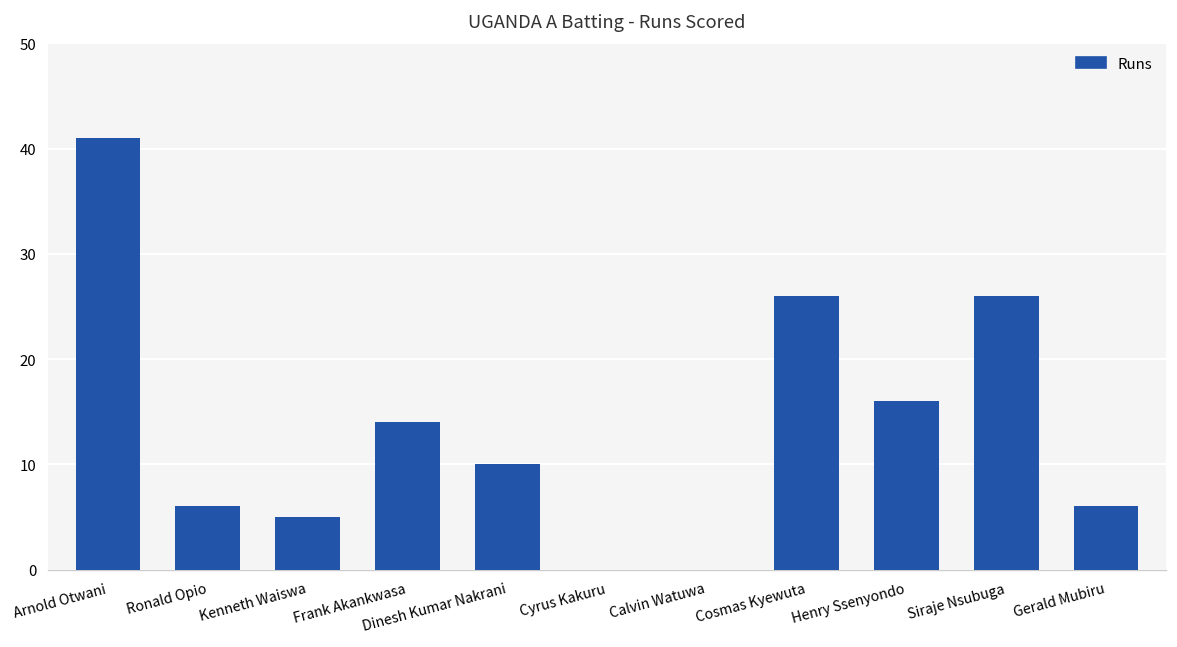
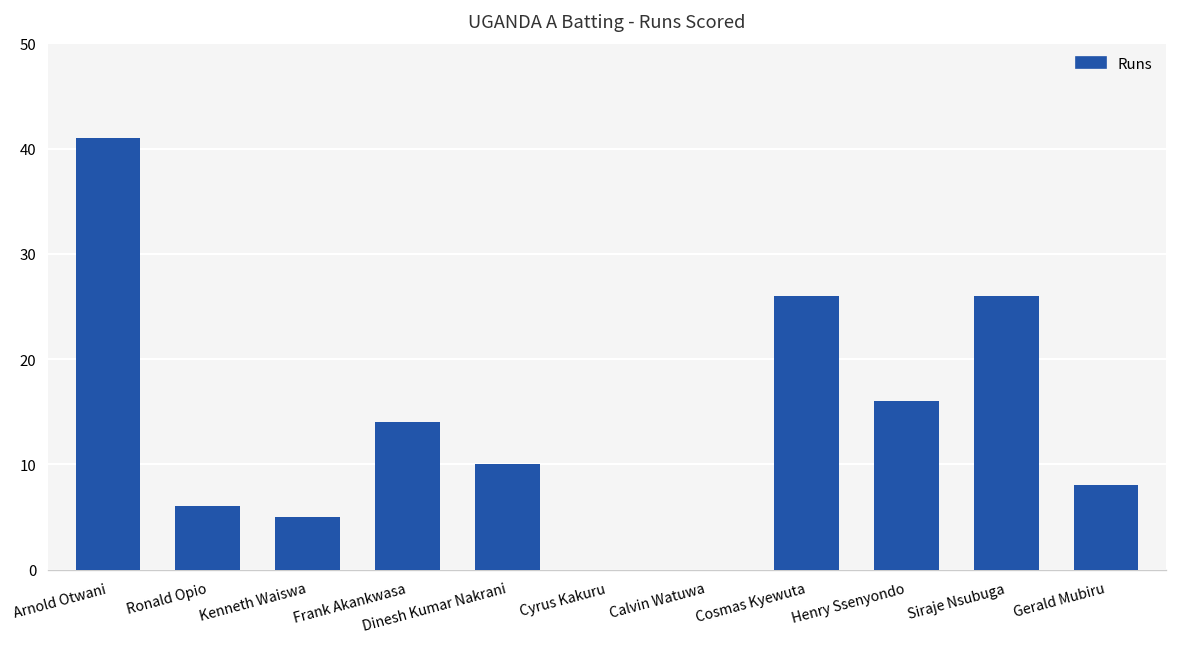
  {
    "Arnold Otwani": 41,
    "Ronald Opio": 6,
    "Kenneth Waiswa": 5,
    "Frank Akankwasa": 14,
    "Dinesh Kumar Nakrani": 10,
    "Cyrus Kakuru": 0,
    "Calvin Watuwa": 0,
    "Cosmas Kyewuta": 26,
    "Henry Ssenyondo": 16,
    "Siraje Nsubuga": 26,
-   "Gerald Mubiru": 6
+   "Gerald Mubiru": 8
  }
